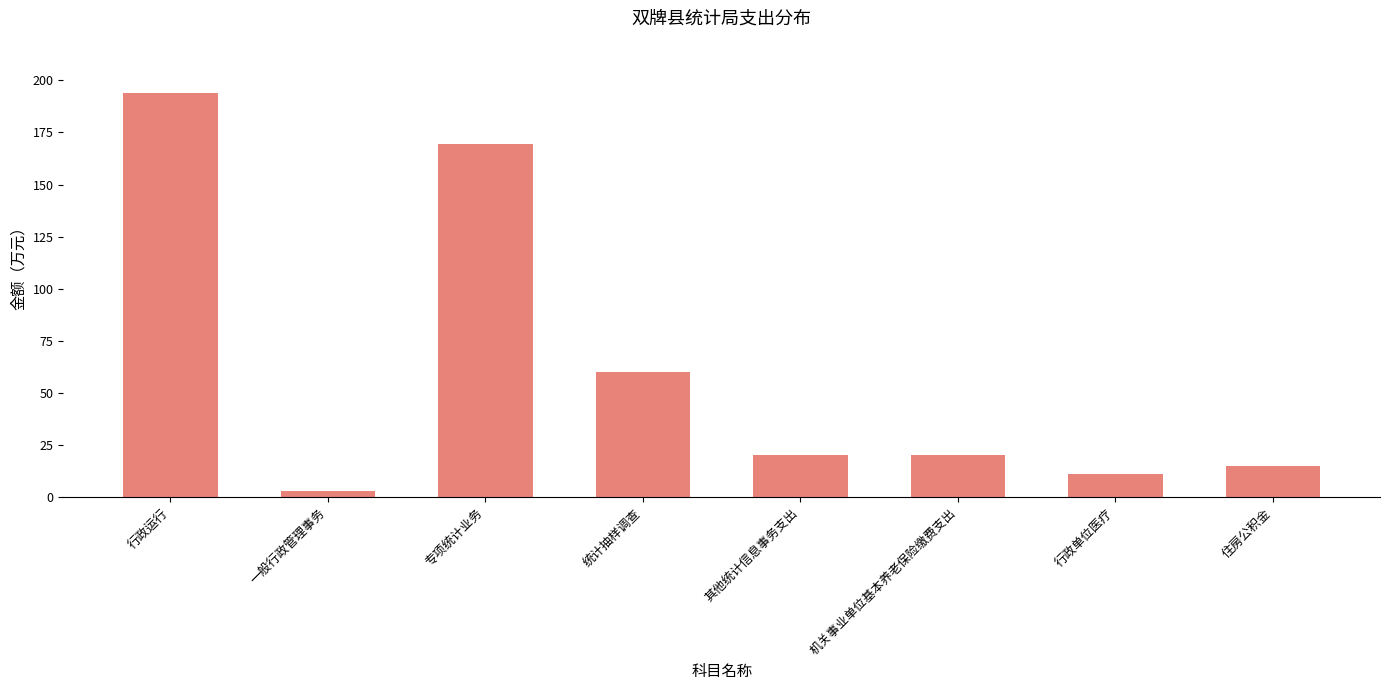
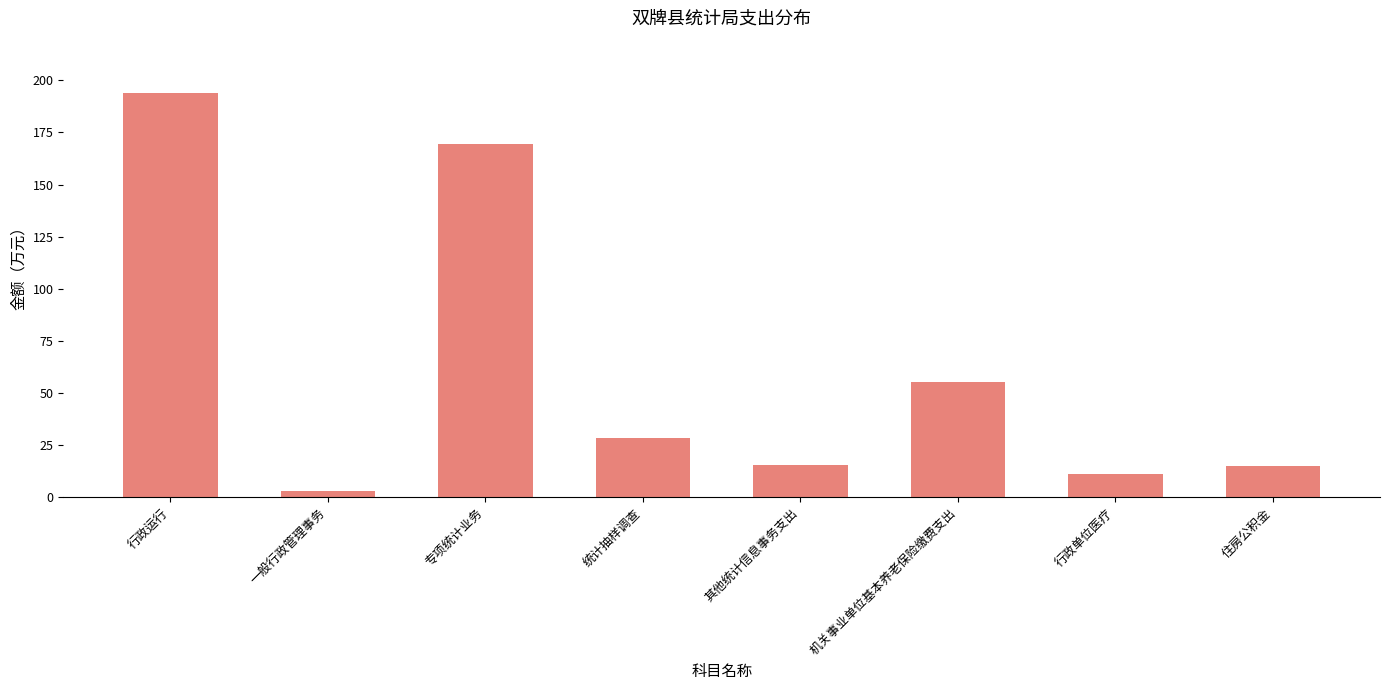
  {
    "行政运行": 194,
    "一般行政管理事务": 3,
    "专项统计业务": 170,
-   "统计抽样调查": 60,
-   "其他统计信息事务支出": 20,
-   "机关事业单位基本养老保险缴费支出": 20,
+   "统计抽样调查": 29,
+   "其他统计信息事务支出": 16,
+   "机关事业单位基本养老保险缴费支出": 55,
    "行政单位医疗": 11,
    "住房公积金": 15
  }
